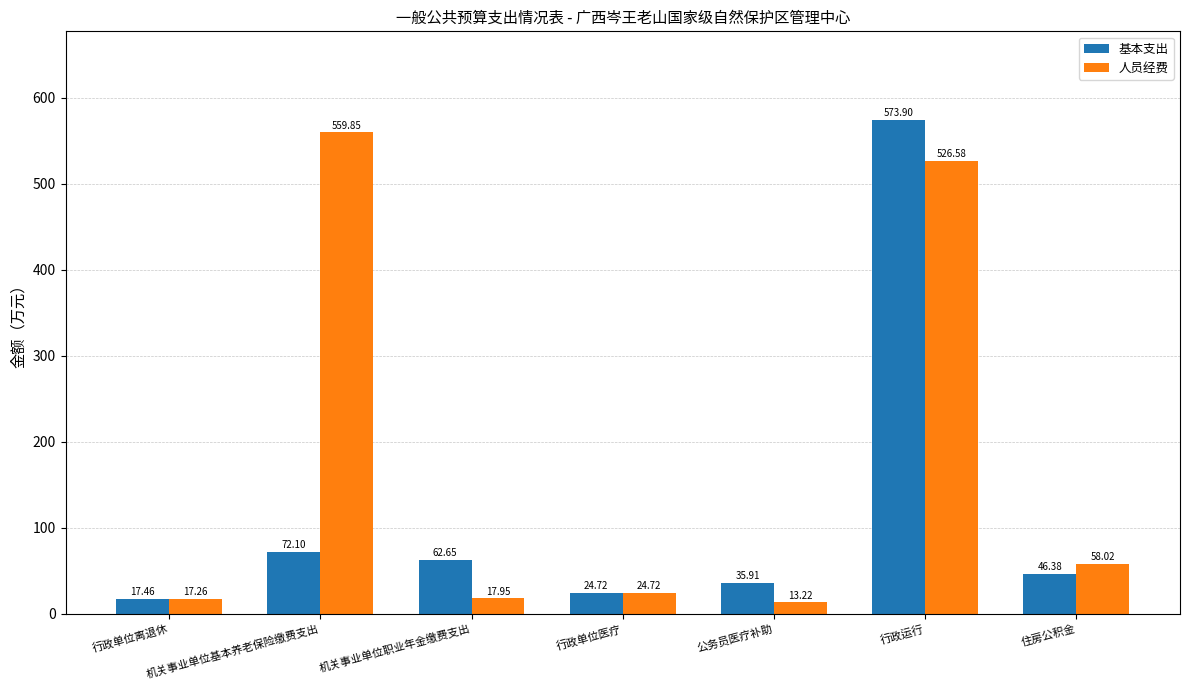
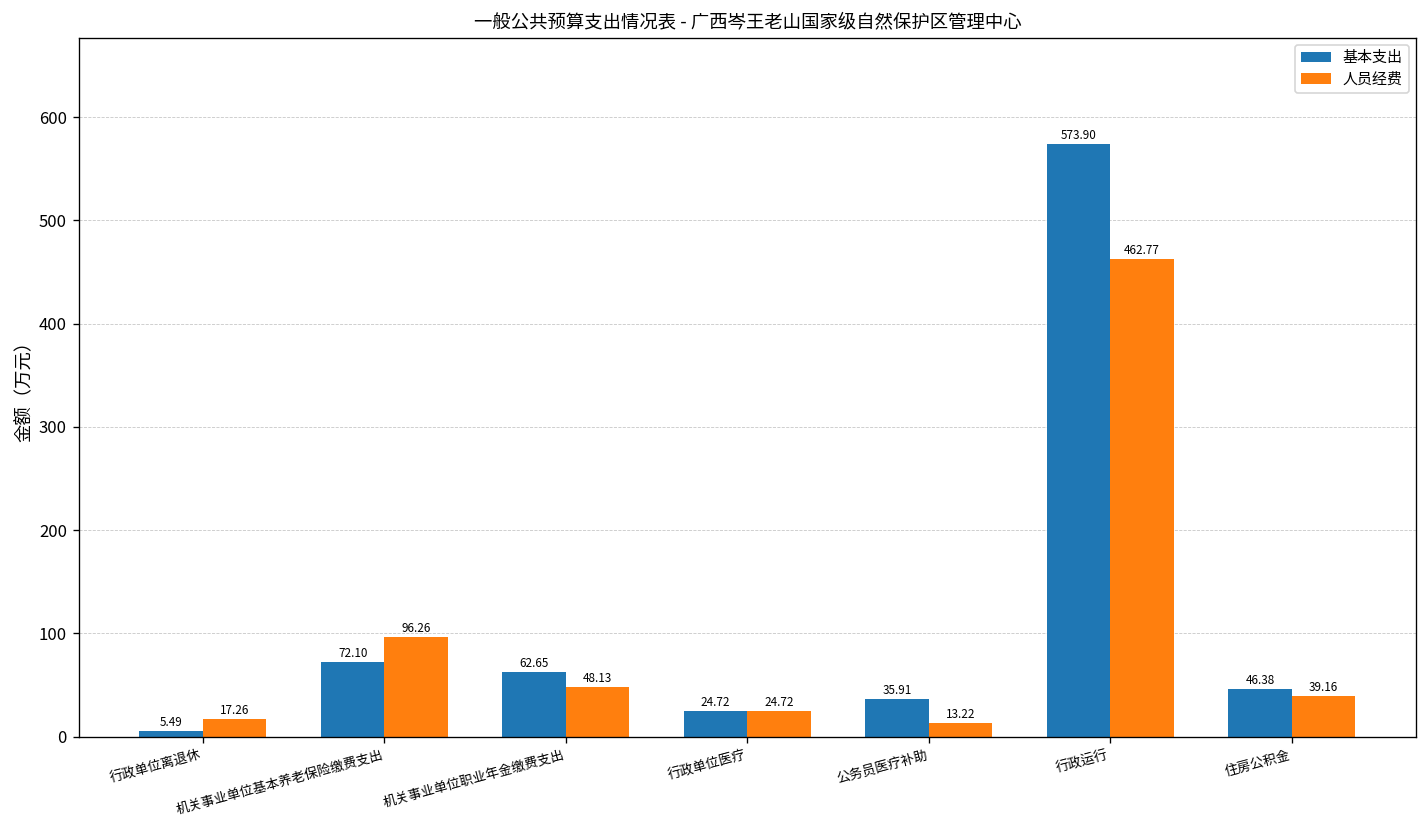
  {
    "基本支出": {
-     "行政单位离退休": 17.46,
+     "行政单位离退休": 5.49,
      "机关事业单位基本养老保险缴费支出": 72.10,
      "机关事业单位职业年金缴费支出": 62.65,
      "行政单位医疗": 24.72,
      "公务员医疗补助": 35.91,
      "行政运行": 573.90,
      "住房公积金": 46.38
    },
    "人员经费": {
      "行政单位离退休": 17.26,
-     "机关事业单位基本养老保险缴费支出": 559.85,
-     "机关事业单位职业年金缴费支出": 17.95,
+     "机关事业单位基本养老保险缴费支出": 96.26,
+     "机关事业单位职业年金缴费支出": 48.13,
      "行政单位医疗": 24.72,
      "公务员医疗补助": 13.22,
-     "行政运行": 526.58,
-     "住房公积金": 58.02
+     "行政运行": 462.77,
+     "住房公积金": 39.16
    }
  }
